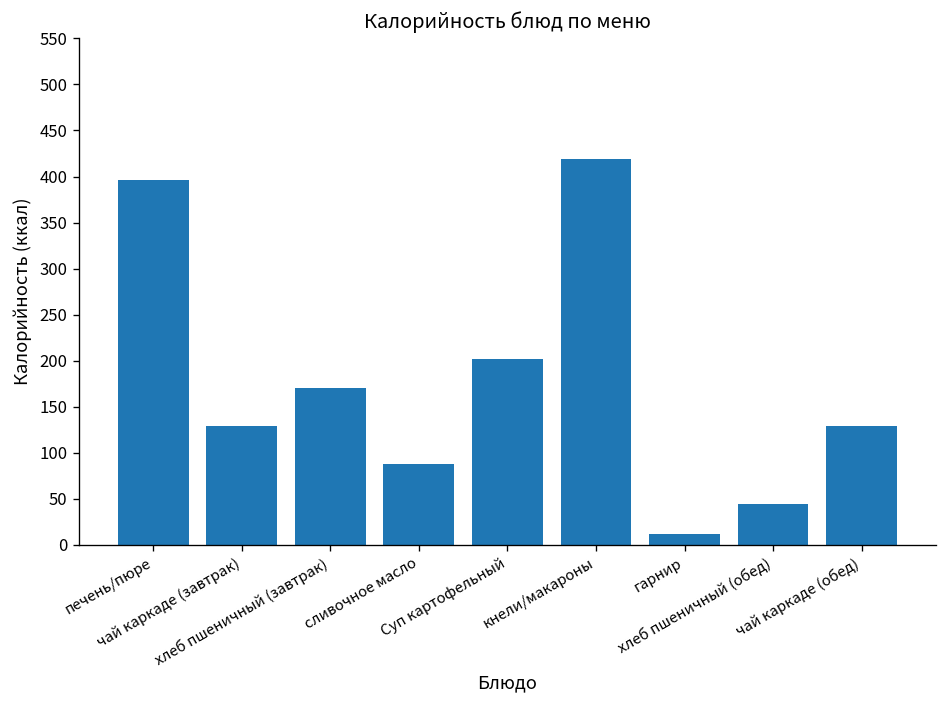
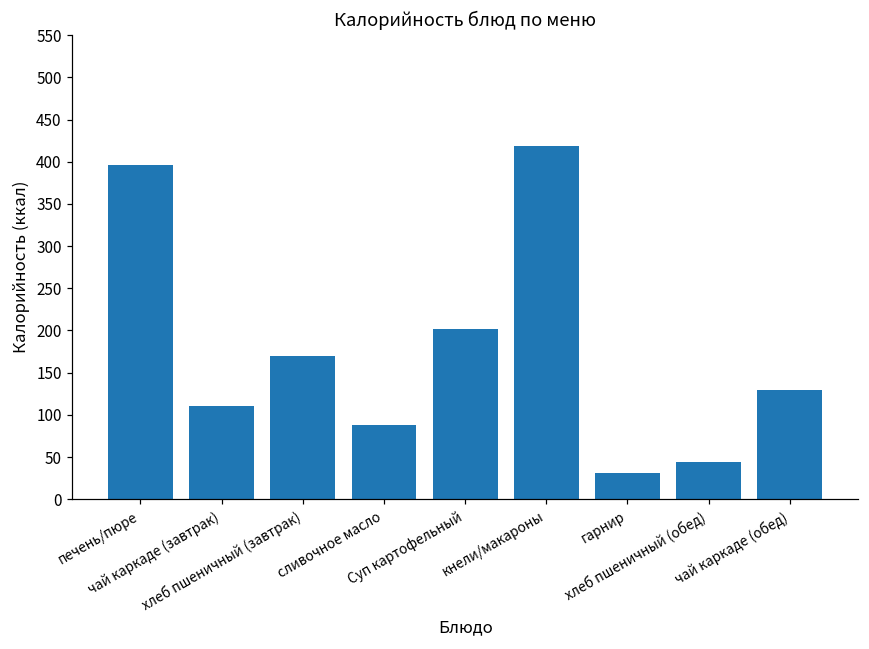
  {
    "печень/пюре": 400,
-   "чай каркаде (завтрак)": 130,
+   "чай каркаде (завтрак)": 110,
    "хлеб пшеничный (завтрак)": 170,
    "сливочное масло": 90,
    "Суп картофельный": 200,
    "кнели/макароны": 420,
-   "гарнир": 10,
+   "гарнир": 30,
    "хлеб пшеничный (обед)": 40,
    "чай каркаде (обед)": 130
  }
